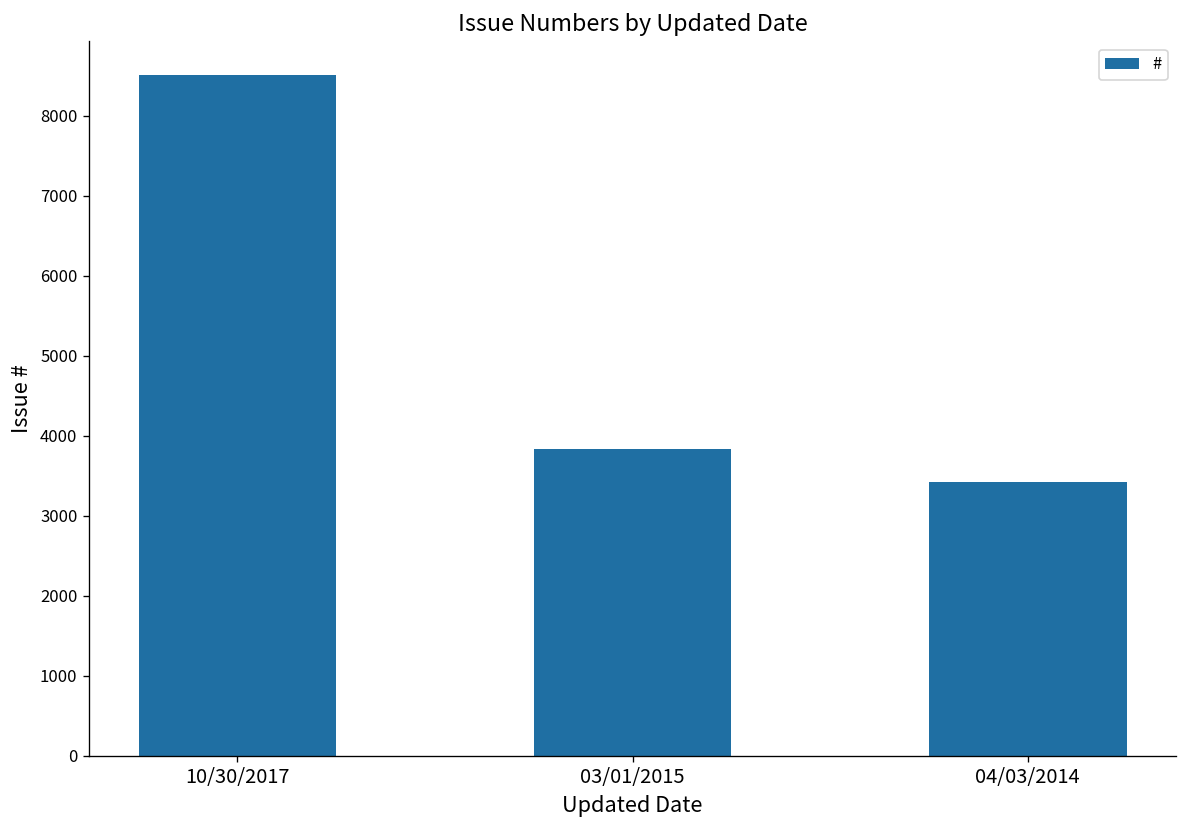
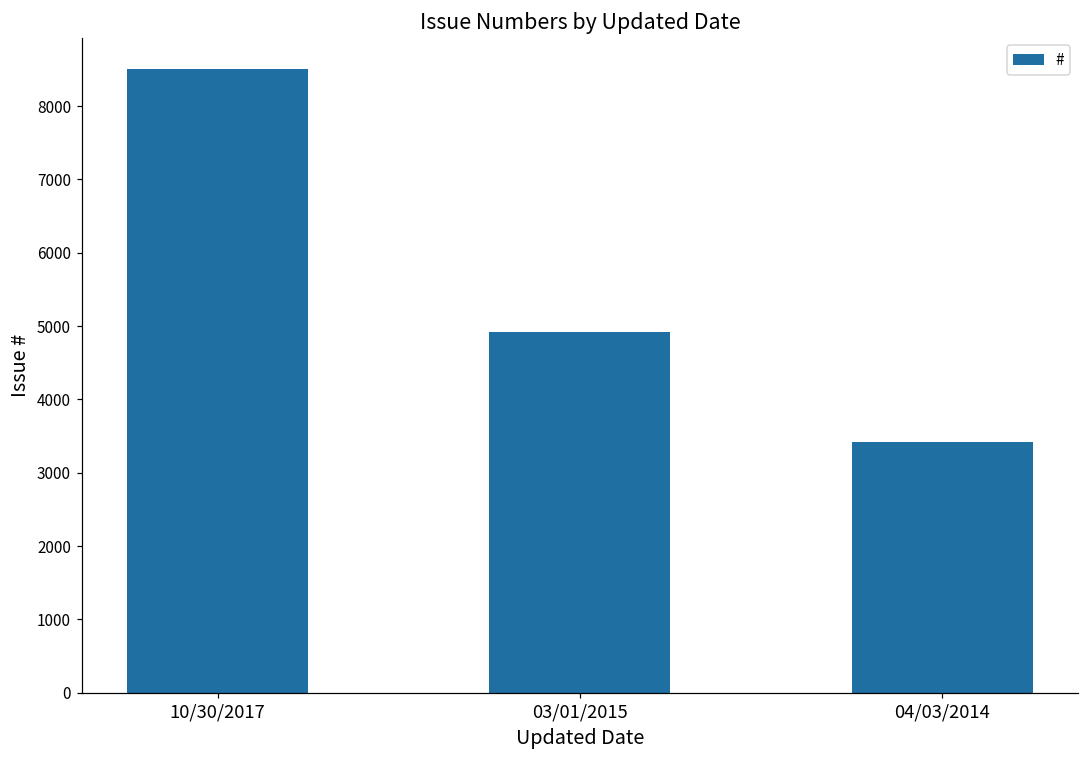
  {
    "10/30/2017": 8500,
-   "03/01/2015": 3800,
+   "03/01/2015": 4900,
    "04/03/2014": 3400
  }
